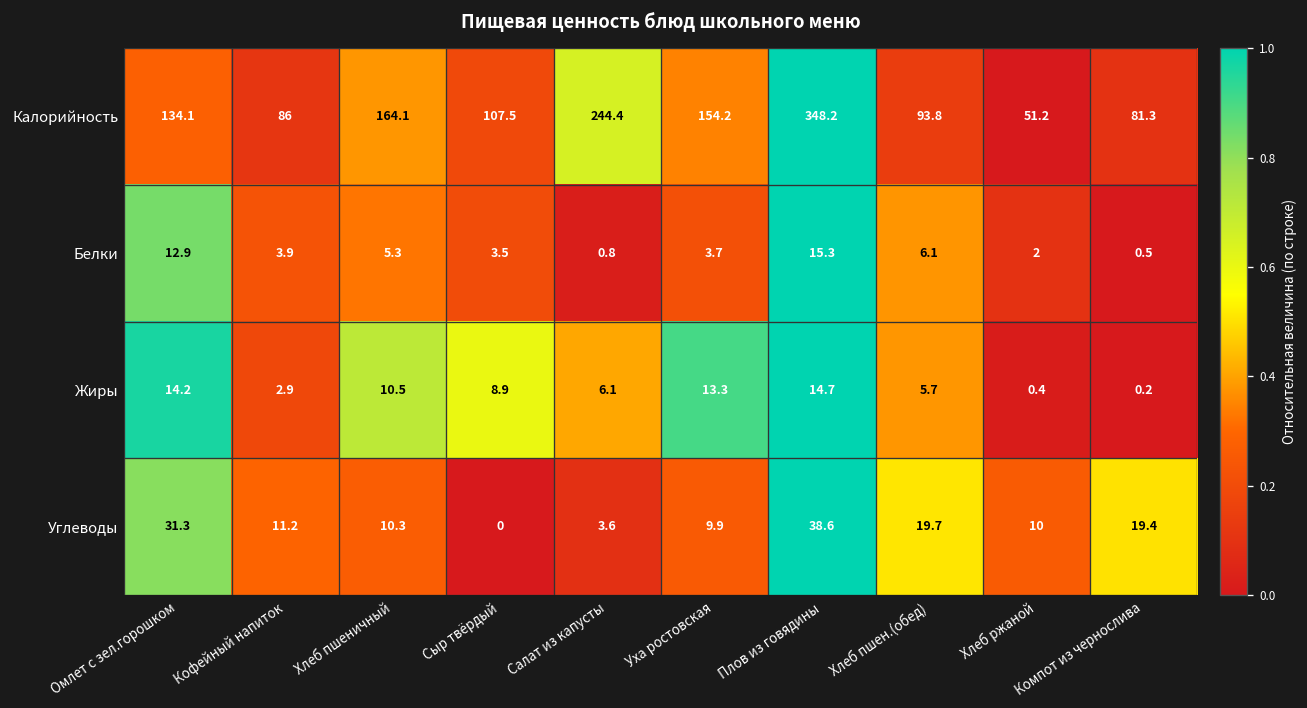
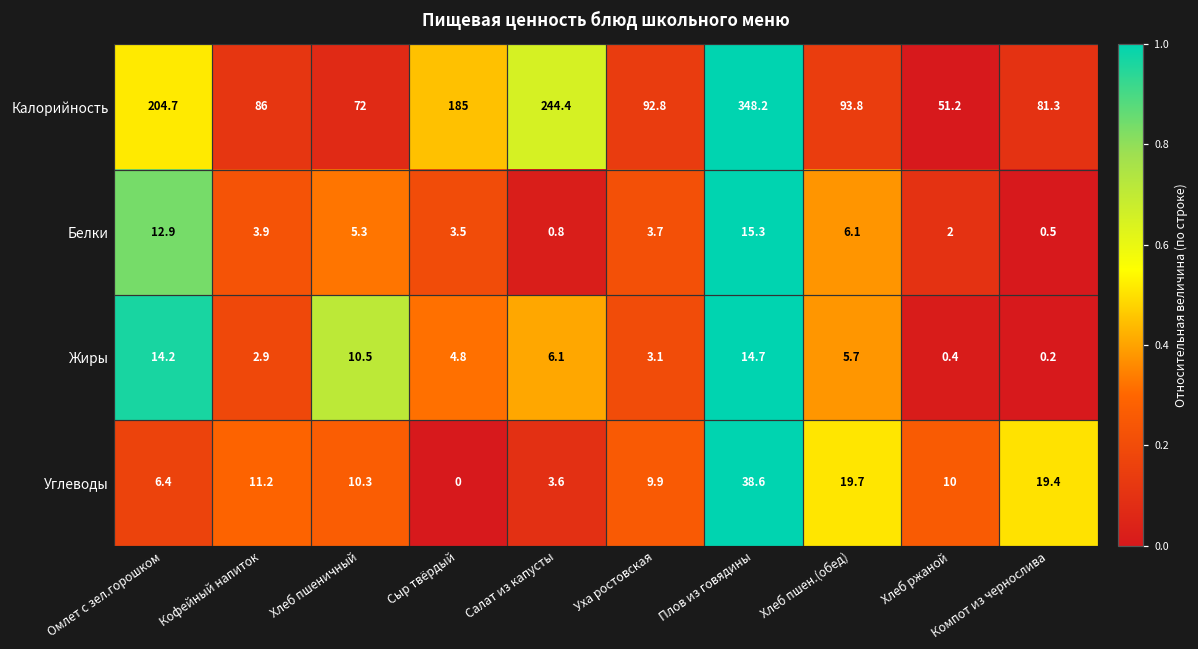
  {
    "Калорийность": {
-     "Омлет с зел.горошком": 134.1,
+     "Омлет с зел.горошком": 204.7,
      "Кофейный напиток": 86,
-     "Хлеб пшеничный": 164.1,
-     "Сыр твёрдый": 107.5,
+     "Хлеб пшеничный": 72,
+     "Сыр твёрдый": 185,
      "Салат из капусты": 244.4,
-     "Уха ростовская": 154.2,
+     "Уха ростовская": 92.8,
      "Плов из говядины": 348.2,
      "Хлеб пшен.(обед)": 93.8,
      "Хлеб ржаной": 51.2,
      "Компот из чернослива": 81.3
    },
    "Белки": {
      "Омлет с зел.горошком": 12.9,
      "Кофейный напиток": 3.9,
      "Хлеб пшеничный": 5.3,
      "Сыр твёрдый": 3.5,
      "Салат из капусты": 0.8,
      "Уха ростовская": 3.7,
      "Плов из говядины": 15.3,
      "Хлеб пшен.(обед)": 6.1,
      "Хлеб ржаной": 2,
      "Компот из чернослива": 0.5
    },
    "Жиры": {
      "Омлет с зел.горошком": 14.2,
      "Кофейный напиток": 2.9,
      "Хлеб пшеничный": 10.5,
-     "Сыр твёрдый": 8.9,
+     "Сыр твёрдый": 4.8,
      "Салат из капусты": 6.1,
-     "Уха ростовская": 13.3,
+     "Уха ростовская": 3.1,
      "Плов из говядины": 14.7,
      "Хлеб пшен.(обед)": 5.7,
      "Хлеб ржаной": 0.4,
      "Компот из чернослива": 0.2
    },
    "Углеводы": {
-     "Омлет с зел.горошком": 31.3,
+     "Омлет с зел.горошком": 6.4,
      "Кофейный напиток": 11.2,
      "Хлеб пшеничный": 10.3,
      "Сыр твёрдый": 0,
      "Салат из капусты": 3.6,
      "Уха ростовская": 9.9,
      "Плов из говядины": 38.6,
      "Хлеб пшен.(обед)": 19.7,
      "Хлеб ржаной": 10,
      "Компот из чернослива": 19.4
    }
  }
